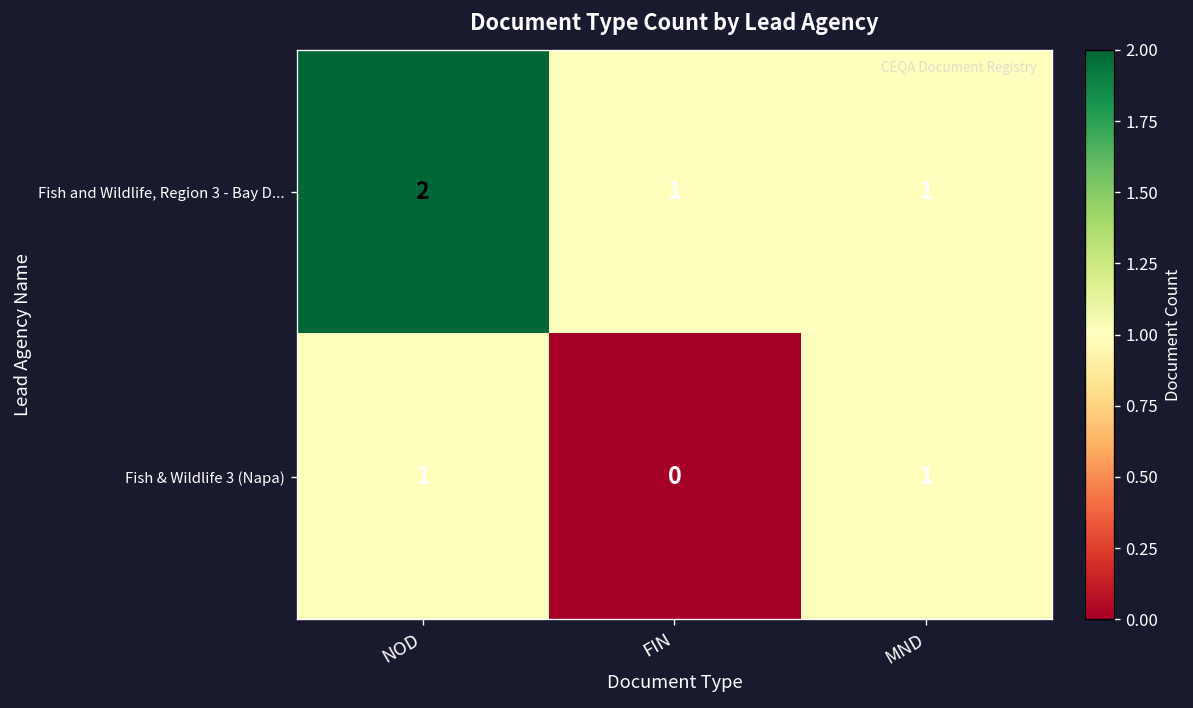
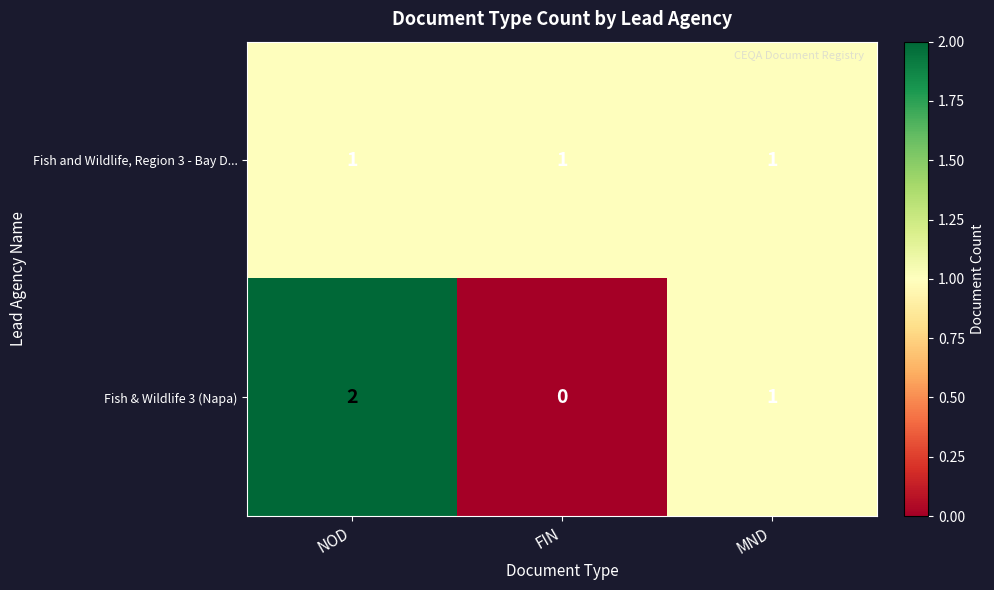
  {
    "Fish and Wildlife, Region 3 - Bay D...": {
-     "NOD": 2,
+     "NOD": 1,
      "FIN": 1,
      "MND": 1
    },
    "Fish & Wildlife 3 (Napa)": {
-     "NOD": 1,
+     "NOD": 2,
      "FIN": 0,
      "MND": 1
    }
  }
